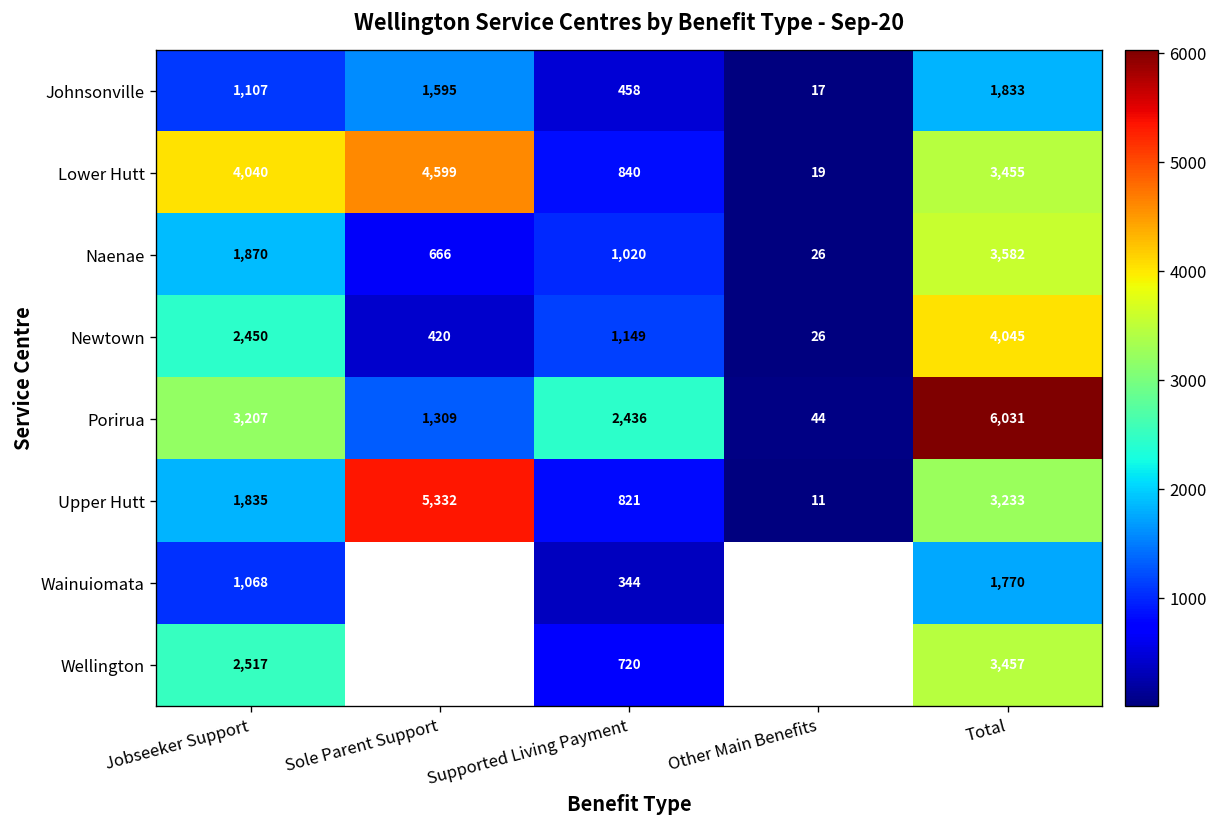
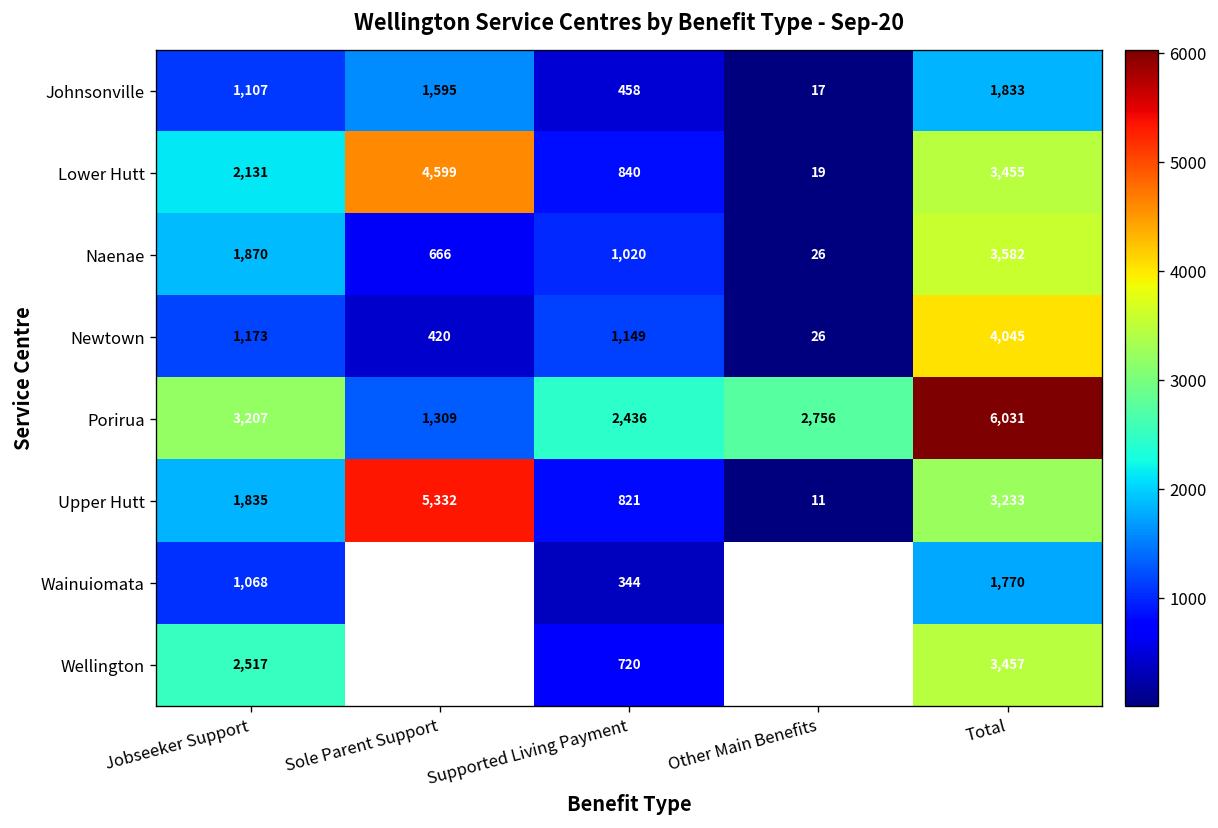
  {
    "Johnsonville": {
      "Jobseeker Support": "1,107",
      "Sole Parent Support": "1,595",
      "Supported Living Payment": "458",
      "Other Main Benefits": "17",
      "Total": "1,833"
    },
    "Lower Hutt": {
-     "Jobseeker Support": "4,040",
+     "Jobseeker Support": "2,131",
      "Sole Parent Support": "4,599",
      "Supported Living Payment": "840",
      "Other Main Benefits": "19",
      "Total": "3,455"
    },
    "Naenae": {
      "Jobseeker Support": "1,870",
      "Sole Parent Support": "666",
      "Supported Living Payment": "1,020",
      "Other Main Benefits": "26",
      "Total": "3,582"
    },
    "Newtown": {
-     "Jobseeker Support": "2,450",
+     "Jobseeker Support": "1,173",
      "Sole Parent Support": "420",
      "Supported Living Payment": "1,149",
      "Other Main Benefits": "26",
      "Total": "4,045"
    },
    "Porirua": {
      "Jobseeker Support": "3,207",
      "Sole Parent Support": "1,309",
      "Supported Living Payment": "2,436",
-     "Other Main Benefits": "44",
+     "Other Main Benefits": "2,756",
      "Total": "6,031"
    },
    "Upper Hutt": {
      "Jobseeker Support": "1,835",
      "Sole Parent Support": "5,332",
      "Supported Living Payment": "821",
      "Other Main Benefits": "11",
      "Total": "3,233"
    },
    "Wainuiomata": {
      "Jobseeker Support": "1,068",
      "Supported Living Payment": "344",
      "Total": "1,770"
    },
    "Wellington": {
      "Jobseeker Support": "2,517",
      "Supported Living Payment": "720",
      "Total": "3,457"
    }
  }
